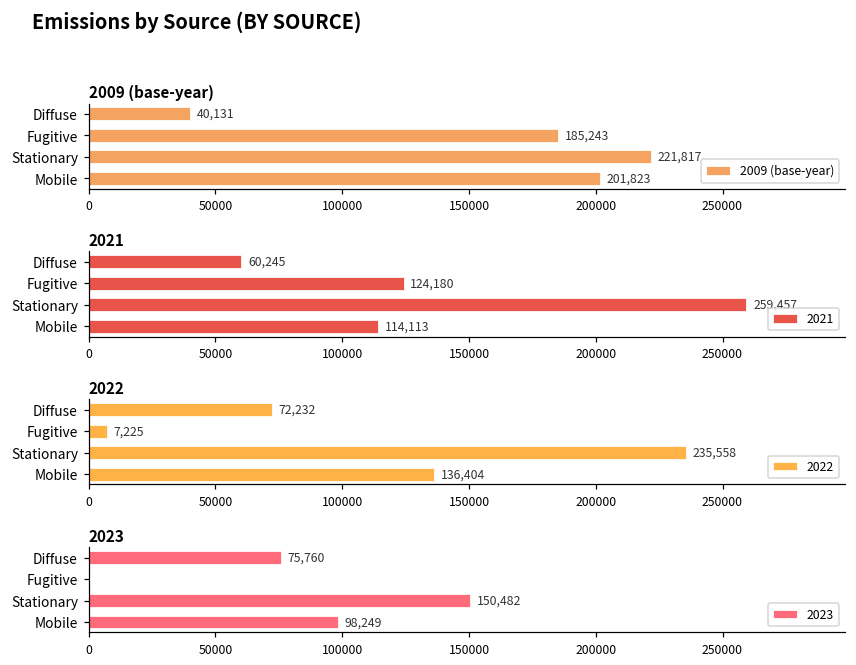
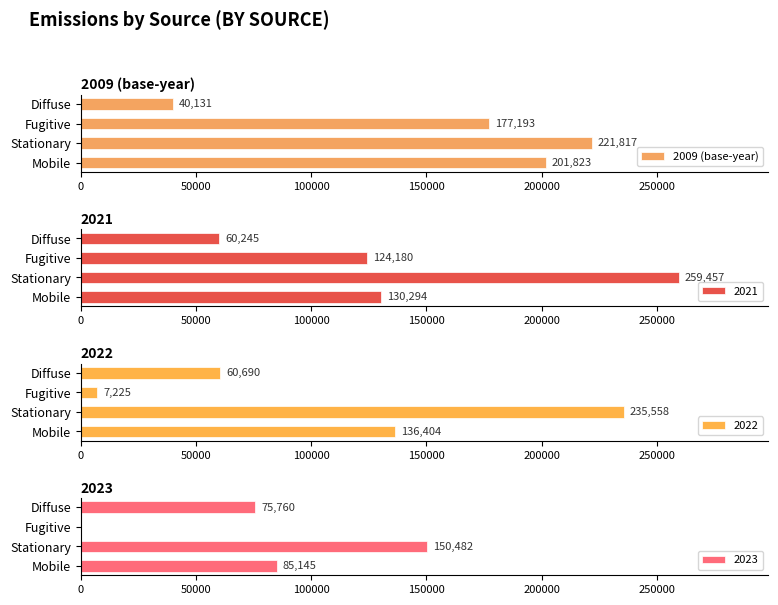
  {
    "2009 (base-year)": {
      "Diffuse": "40,131",
-     "Fugitive": "185,243",
+     "Fugitive": "177,193",
      "Mobile": "201,823"
    },
    "2021": {
      "Diffuse": "60,245",
      "Fugitive": "124,180",
-     "Mobile": "114,113"
+     "Mobile": "130,294"
    },
    "2022": {
-     "Diffuse": "72,232",
+     "Diffuse": "60,690",
      "Fugitive": "7,225",
      "Stationary": "235,558",
      "Mobile": "136,404"
    },
    "2023": {
      "Diffuse": "75,760",
      "Stationary": "150,482",
-     "Mobile": "98,249"
+     "Mobile": "85,145"
    }
  }
